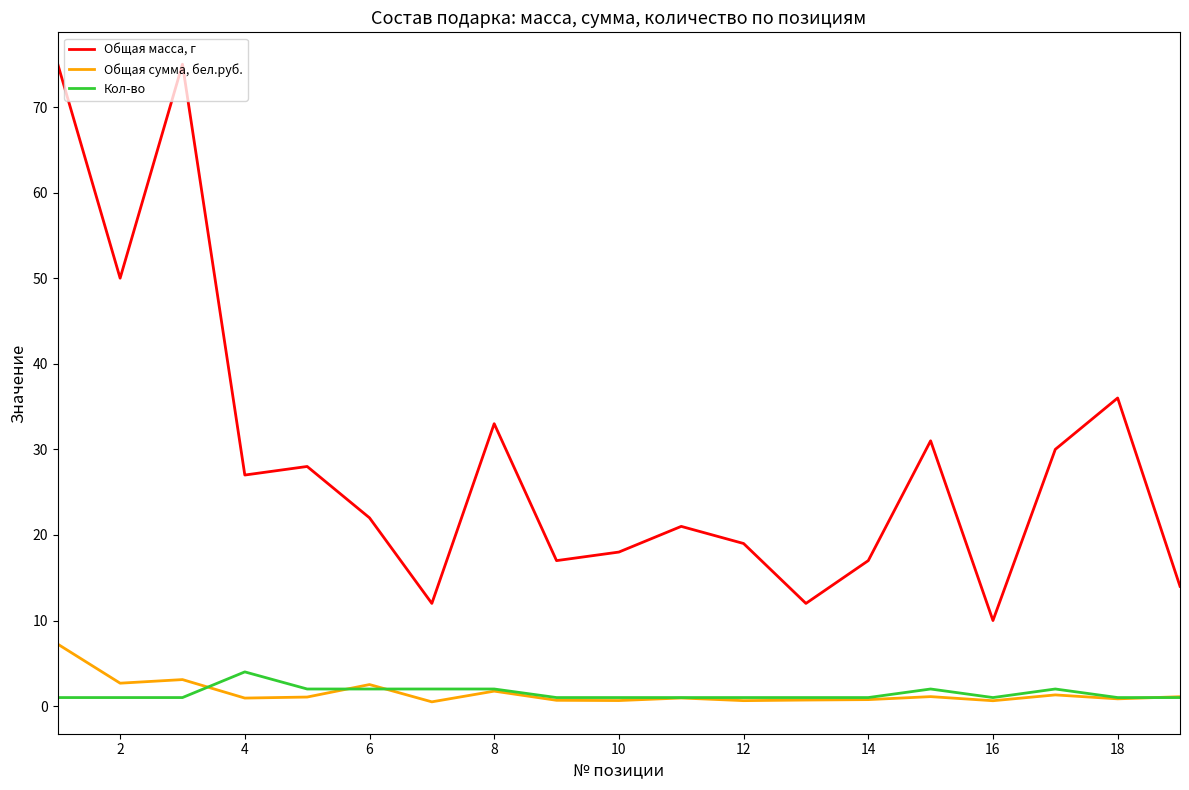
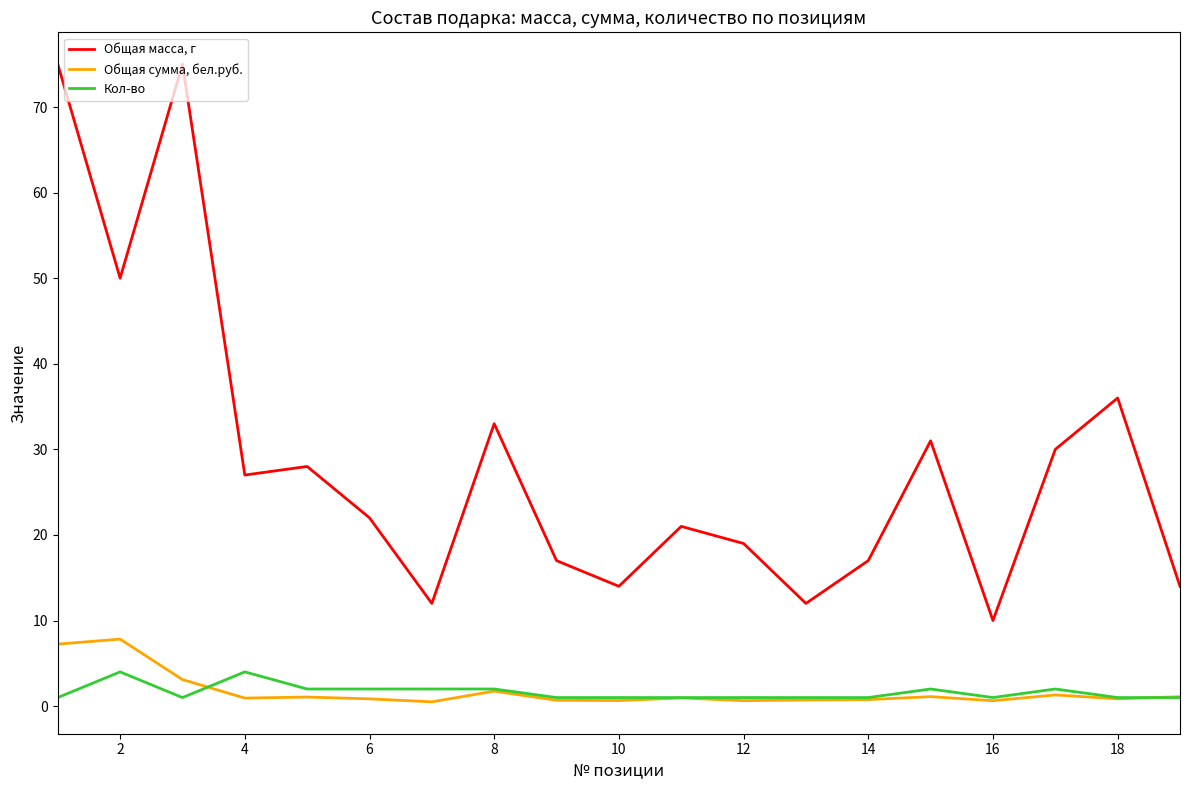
  {
    "Общая масса, г": {
      "2": 50,
      "4": 27,
      "6": 22,
      "8": 33,
-     "10": 18,
+     "10": 14,
      "12": 19,
      "14": 17,
      "16": 10,
      "18": 36
    },
    "Общая сумма, бел.руб.": {
-     "2": 3,
+     "2": 8,
      "4": 1,
-     "6": 3,
+     "6": 1,
      "10": 1,
      "12": 1,
      "16": 1
    },
    "Кол-во": {
-     "2": 1,
+     "2": 4,
      "4": 4,
      "6": 2,
      "10": 1,
      "12": 1,
      "16": 1
    }
  }
